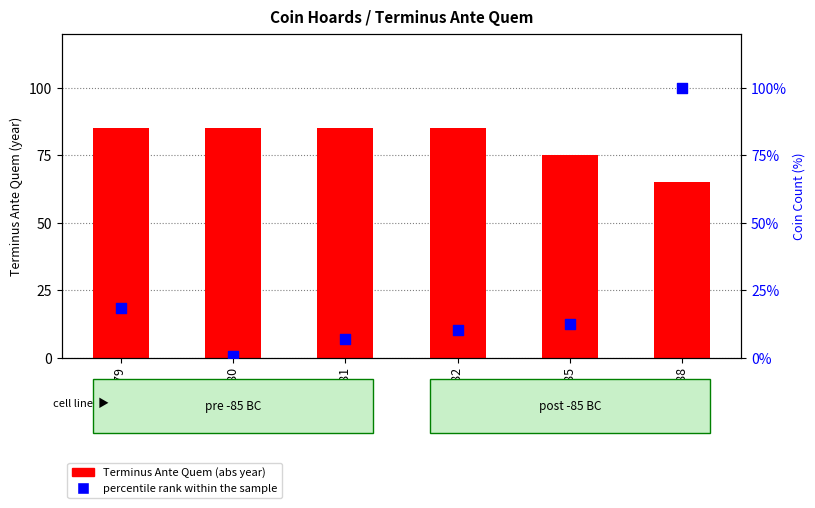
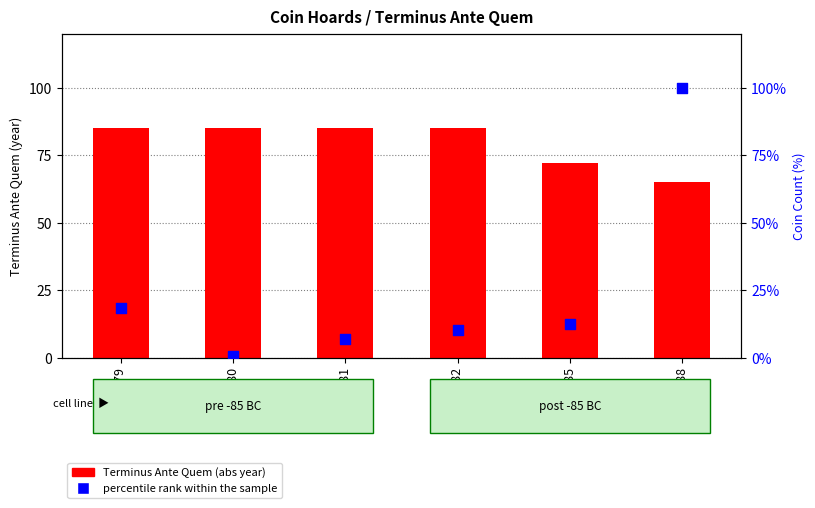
  {
    "Terminus Ante Quem (abs year)": {
      "IGCH 1379": 85,
      "IGCH 1380": 85,
      "IGCH 1381": 85,
      "IGCH 1382": 85,
-     "IGCH 1385": 75,
+     "IGCH 1385": 72,
      "IGCH 1388": 65
    }
  }
